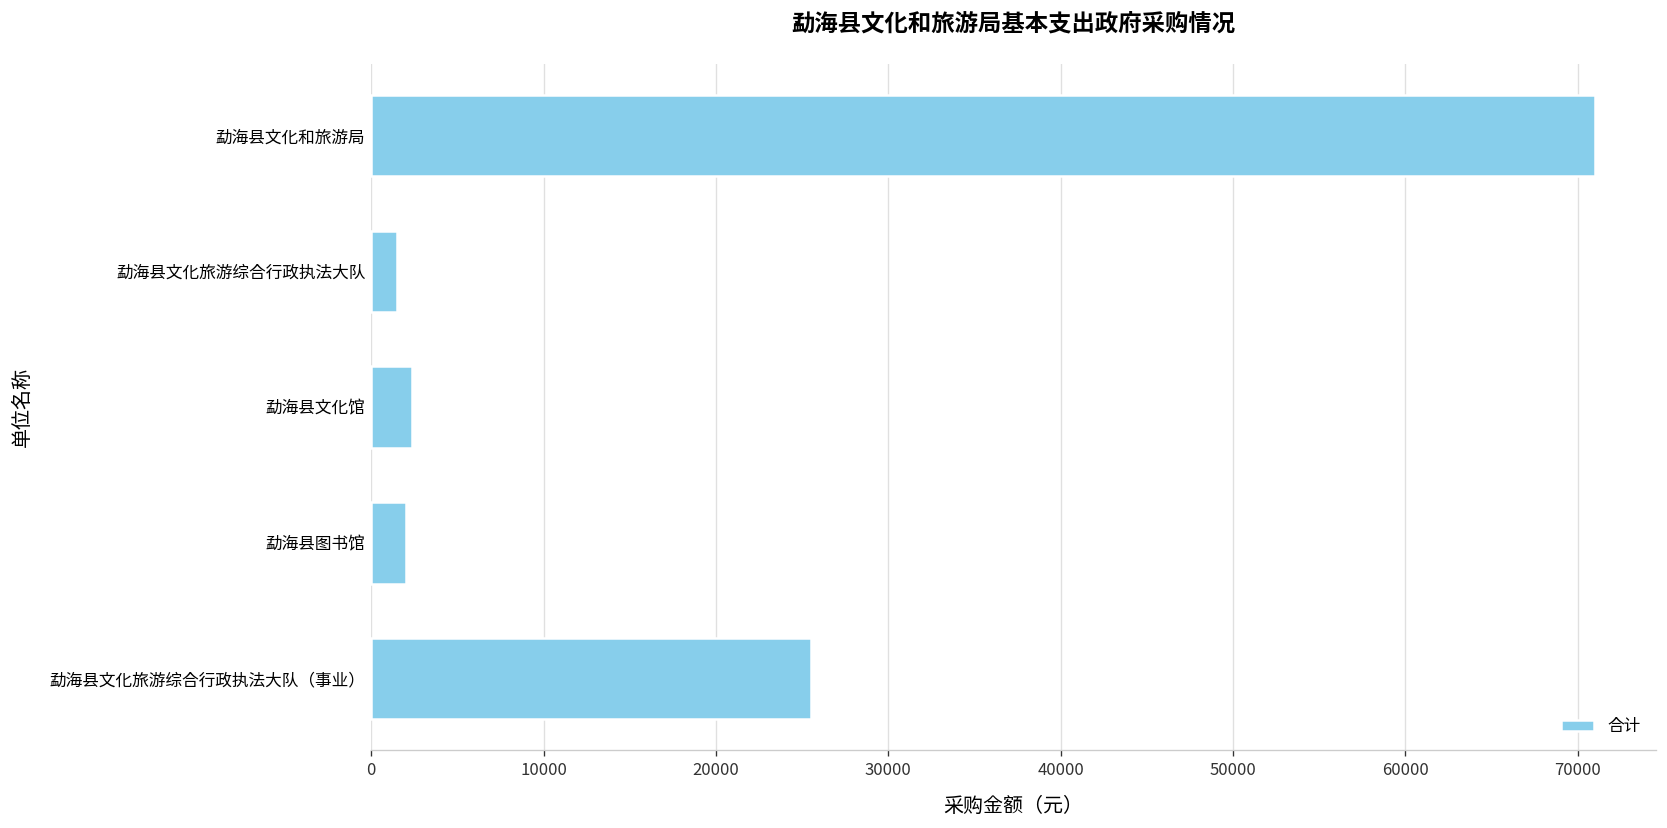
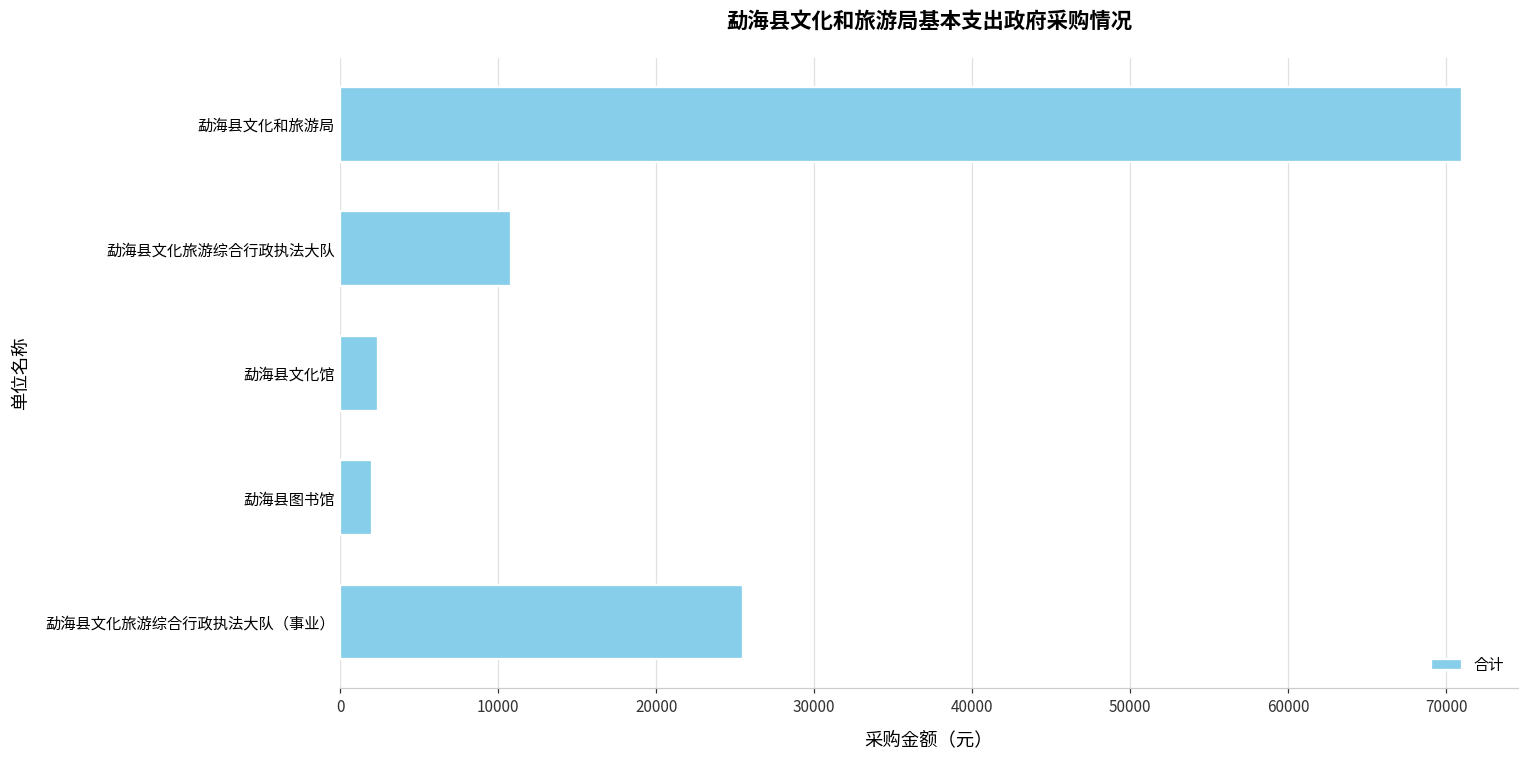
  {
    "勐海县文化和旅游局": 71000,
-   "勐海县文化旅游综合行政执法大队": 1500,
+   "勐海县文化旅游综合行政执法大队": 10800,
    "勐海县文化馆": 2400,
    "勐海县图书馆": 2000,
    "勐海县文化旅游综合行政执法大队（事业）": 25500
  }
